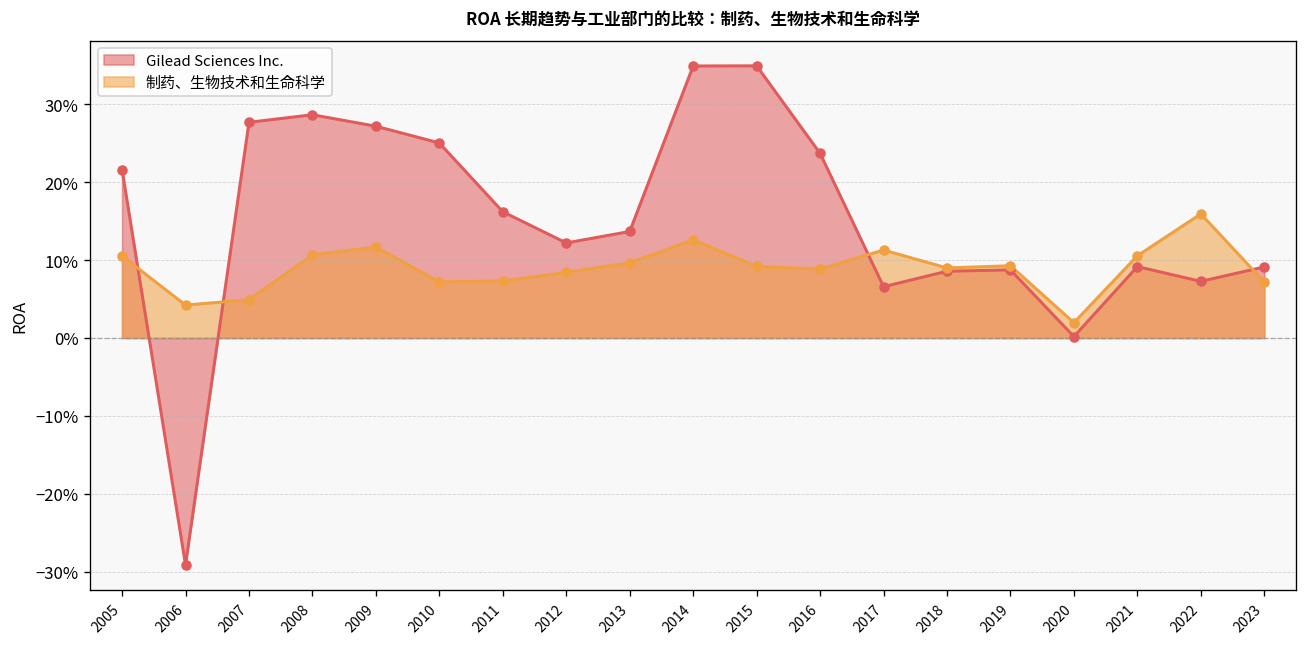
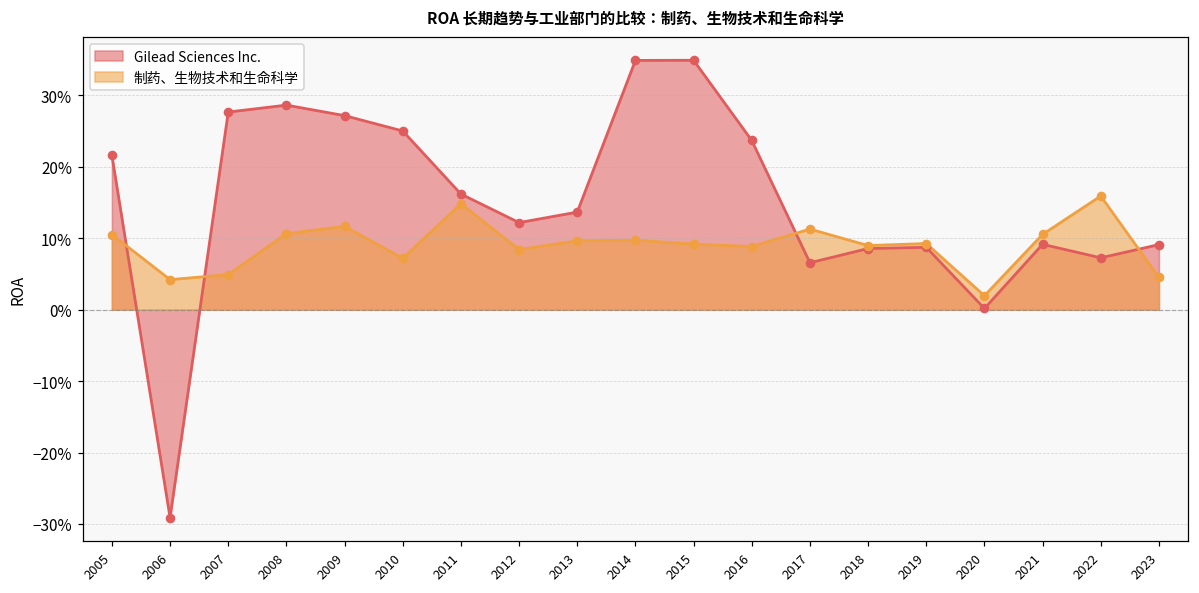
  {
    "制药、生物技术和生命科学": {
      "2005": "11%",
      "2006": "4%",
      "2007": "5%",
      "2008": "11%",
      "2009": "12%",
      "2010": "7%",
-     "2011": "7%",
+     "2011": "15%",
      "2012": "8%",
      "2013": "10%",
-     "2014": "13%",
+     "2014": "10%",
      "2015": "9%",
      "2016": "9%",
      "2017": "11%",
      "2018": "9%",
      "2019": "9%",
      "2020": "2%",
      "2021": "11%",
      "2022": "16%",
-     "2023": "7%"
+     "2023": "5%"
    }
  }
